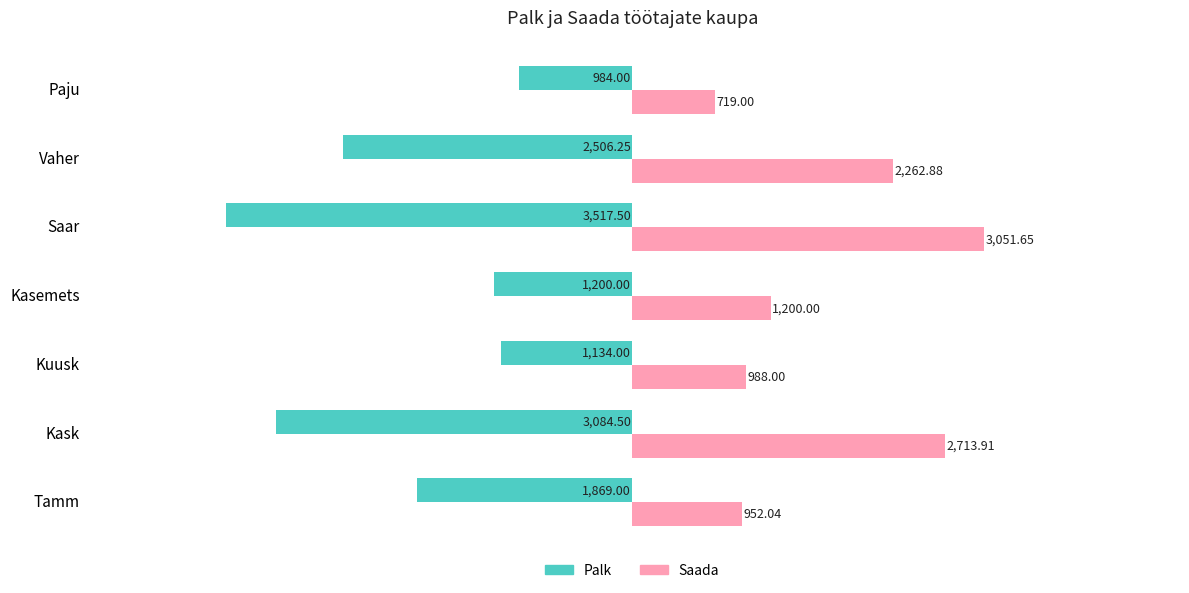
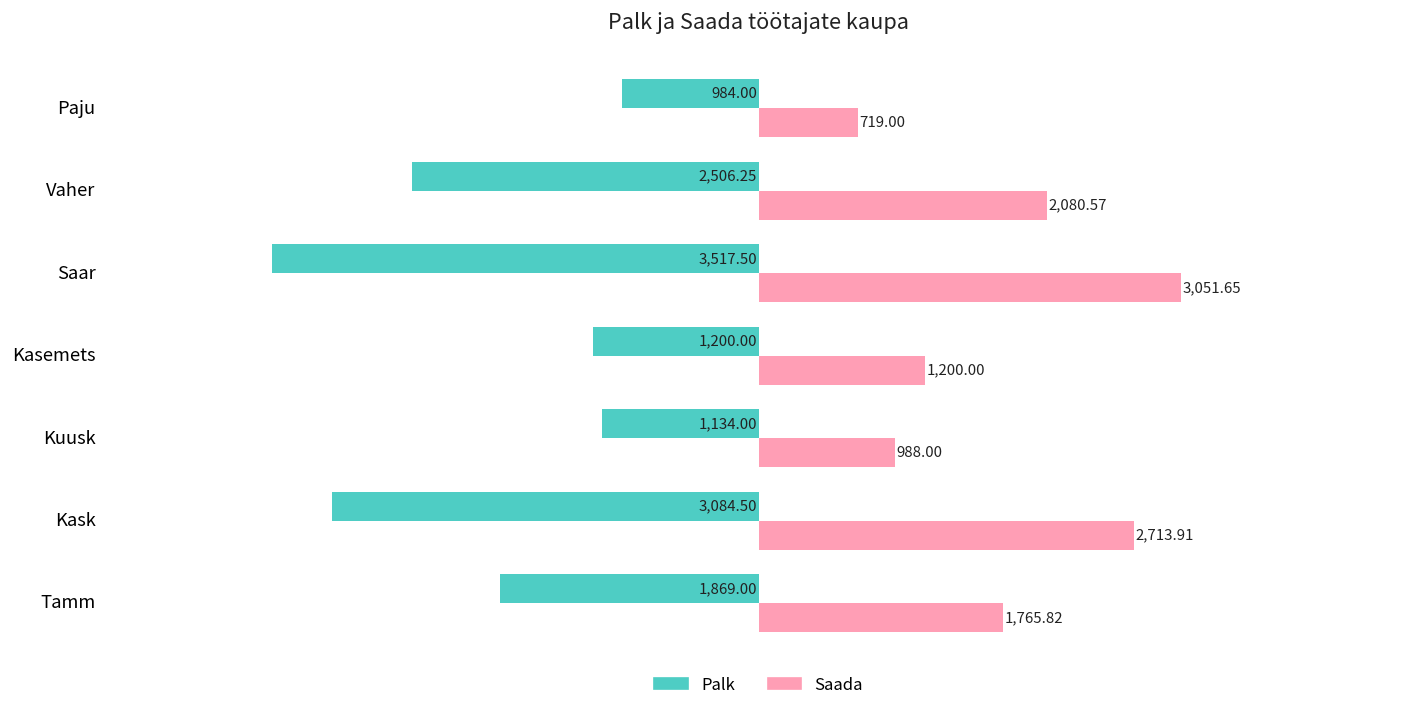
  {
    "Saada": {
      "Paju": "719.00",
-     "Vaher": "2,262.88",
+     "Vaher": "2,080.57",
      "Saar": "3,051.65",
      "Kasemets": "1,200.00",
      "Kuusk": "988.00",
      "Kask": "2,713.91",
-     "Tamm": "952.04"
+     "Tamm": "1,765.82"
    }
  }
